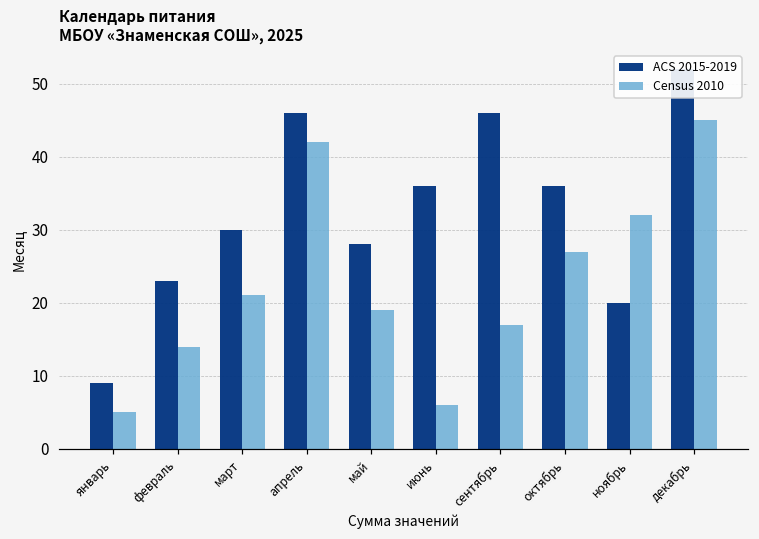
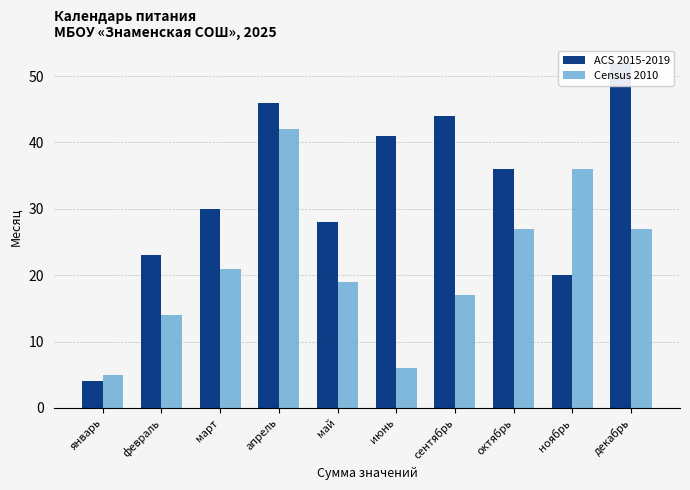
  {
    "ACS 2015-2019": {
-     "январь": 9,
+     "январь": 4,
      "февраль": 23,
      "март": 30,
      "апрель": 46,
      "май": 28,
-     "июнь": 36,
-     "сентябрь": 46,
+     "июнь": 41,
+     "сентябрь": 44,
      "октябрь": 36,
      "ноябрь": 20
    },
    "Census 2010": {
      "январь": 5,
      "февраль": 14,
      "март": 21,
      "апрель": 42,
      "май": 19,
      "июнь": 6,
      "сентябрь": 17,
      "октябрь": 27,
-     "ноябрь": 32,
-     "декабрь": 45
+     "ноябрь": 36,
+     "декабрь": 27
    }
  }
